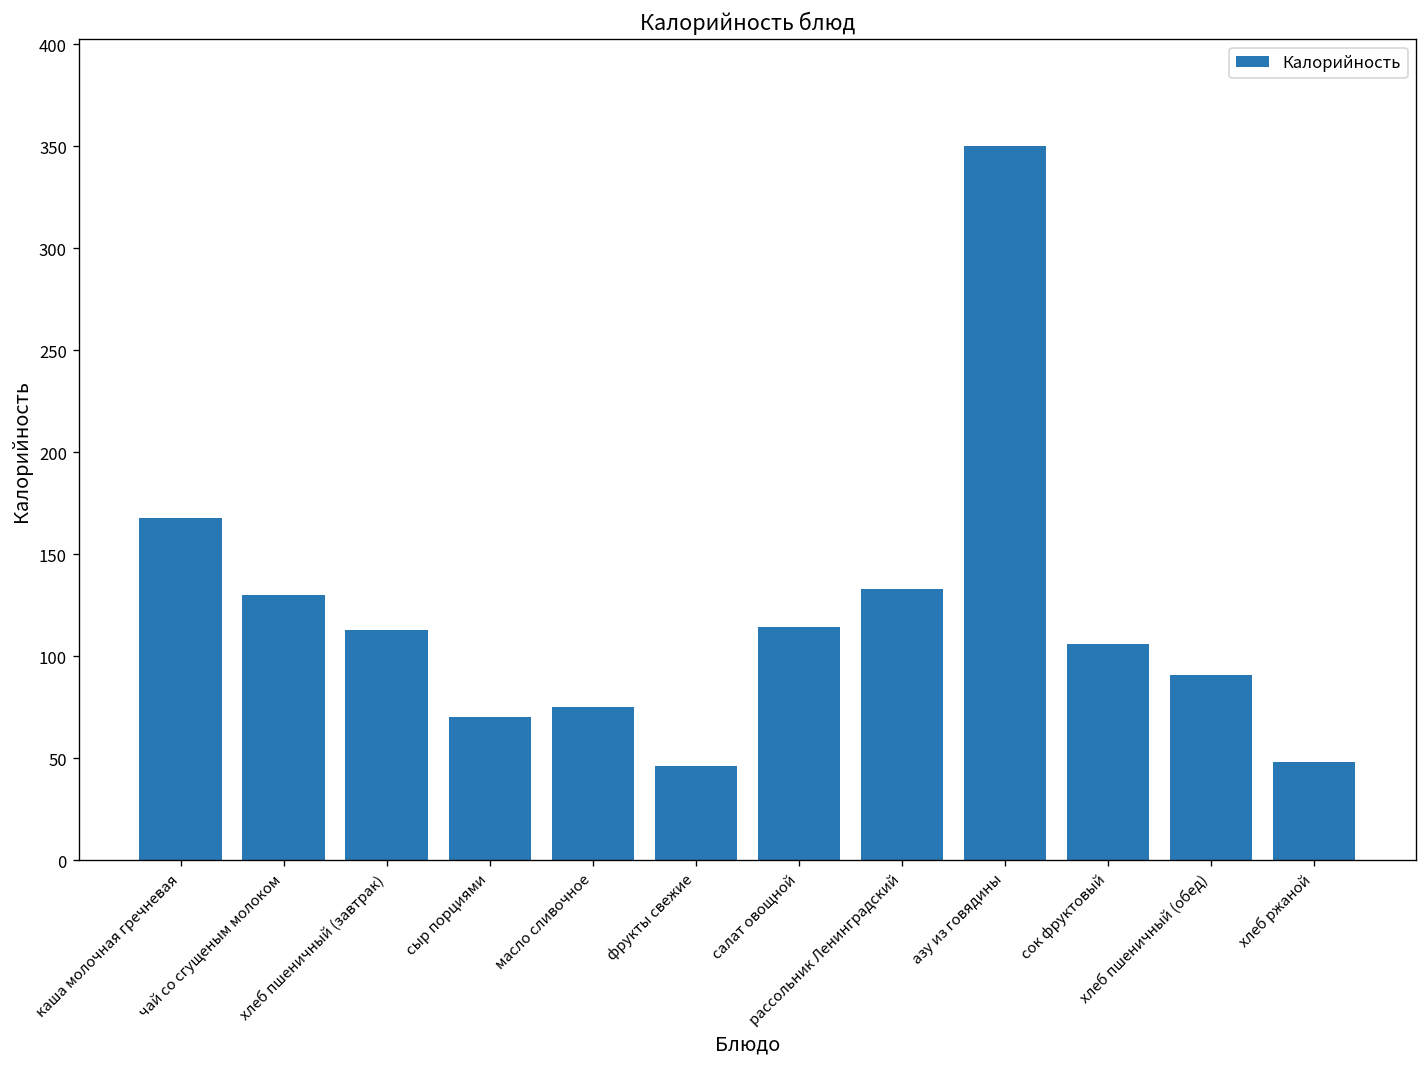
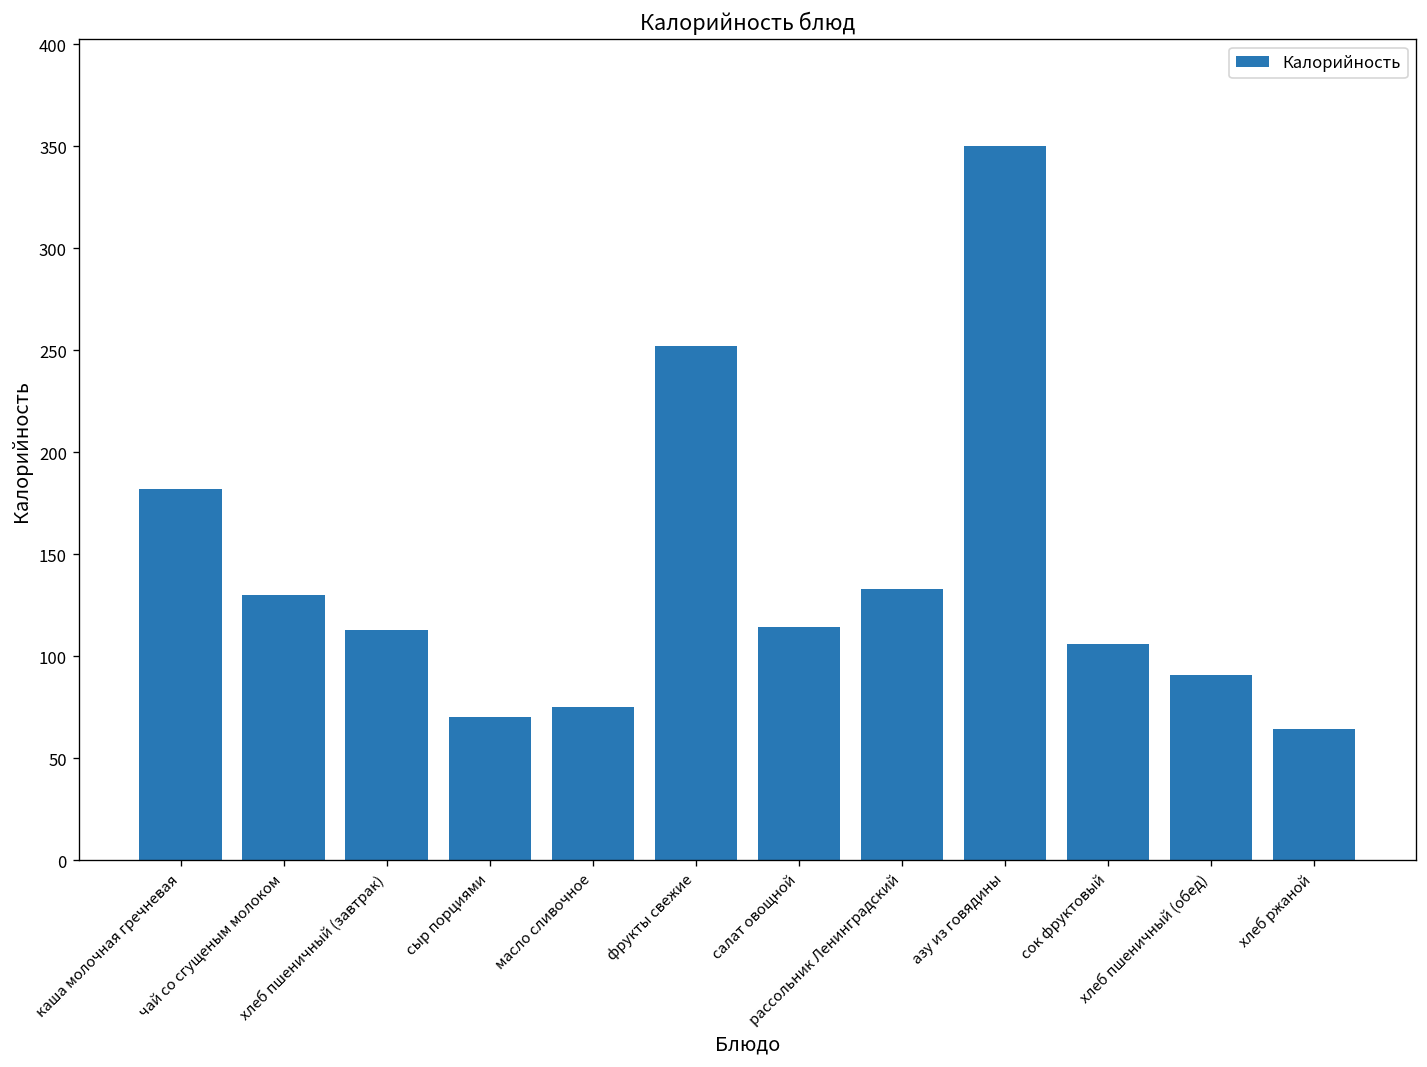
  {
-   "каша молочная гречневая": 168,
+   "каша молочная гречневая": 182,
    "чай со сгущеным молоком": 130,
    "хлеб пшеничный (завтрак)": 113,
    "сыр порциями": 70,
    "масло сливочное": 75,
-   "фрукты свежие": 46,
+   "фрукты свежие": 252,
    "салат овощной": 115,
    "рассольник Ленинградский": 133,
    "азу из говядины": 350,
    "сок фруктовый": 106,
    "хлеб пшеничный (обед)": 91,
-   "хлеб ржаной": 48
+   "хлеб ржаной": 64
  }
